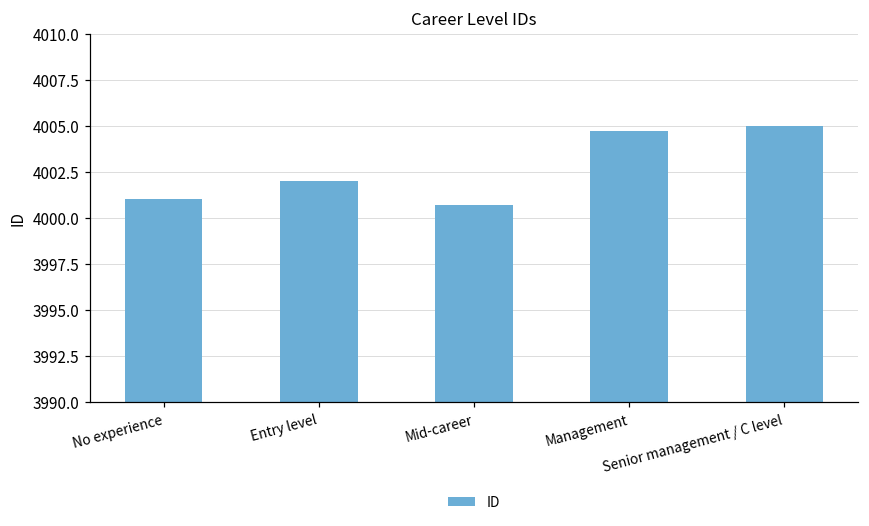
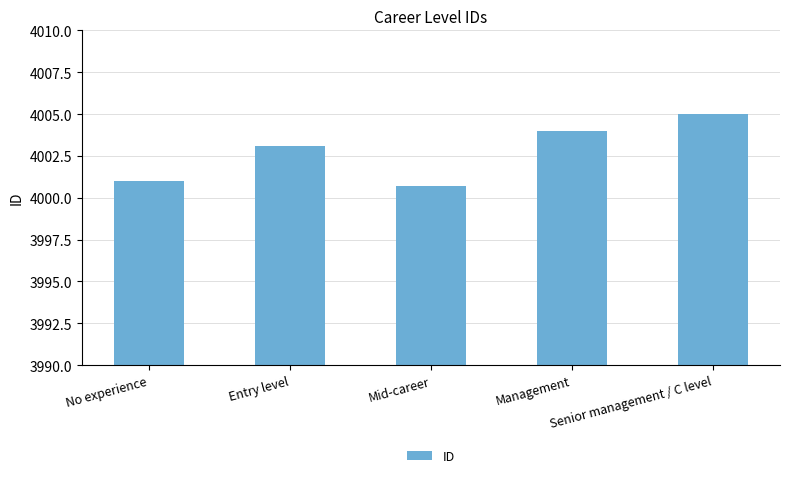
  {
    "No experience": 4001.0,
-   "Entry level": 4002.0,
+   "Entry level": 4003.1,
    "Mid-career": 4000.7,
-   "Management": 4004.7,
+   "Management": 4004.0,
    "Senior management / C level": 4005.0
  }
